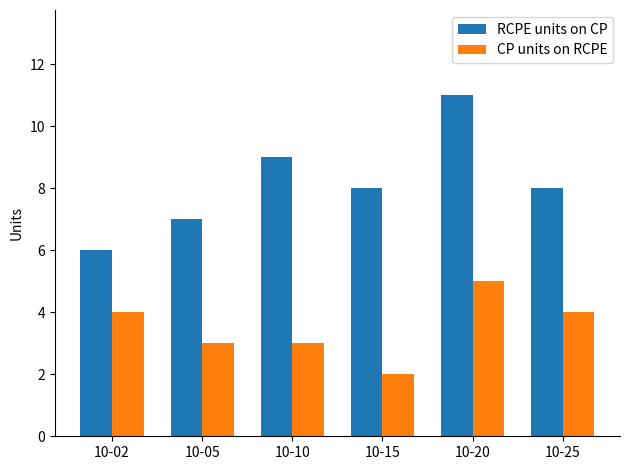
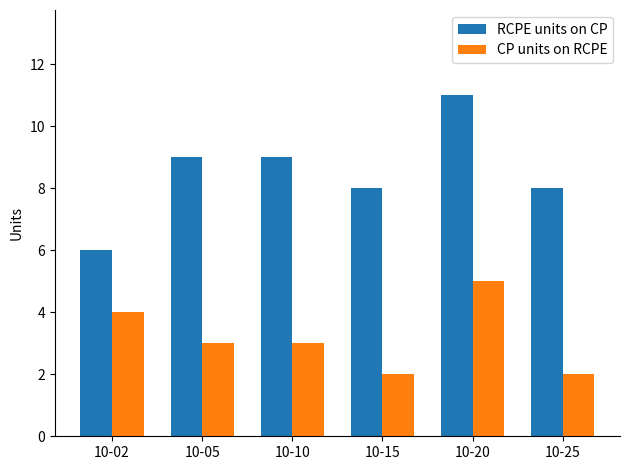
  {
    "RCPE units on CP": {
      "10-02": 6,
-     "10-05": 7,
+     "10-05": 9,
      "10-10": 9,
      "10-15": 8,
      "10-20": 11,
      "10-25": 8
    },
    "CP units on RCPE": {
      "10-02": 4,
      "10-05": 3,
      "10-10": 3,
      "10-15": 2,
      "10-20": 5,
-     "10-25": 4
+     "10-25": 2
    }
  }
